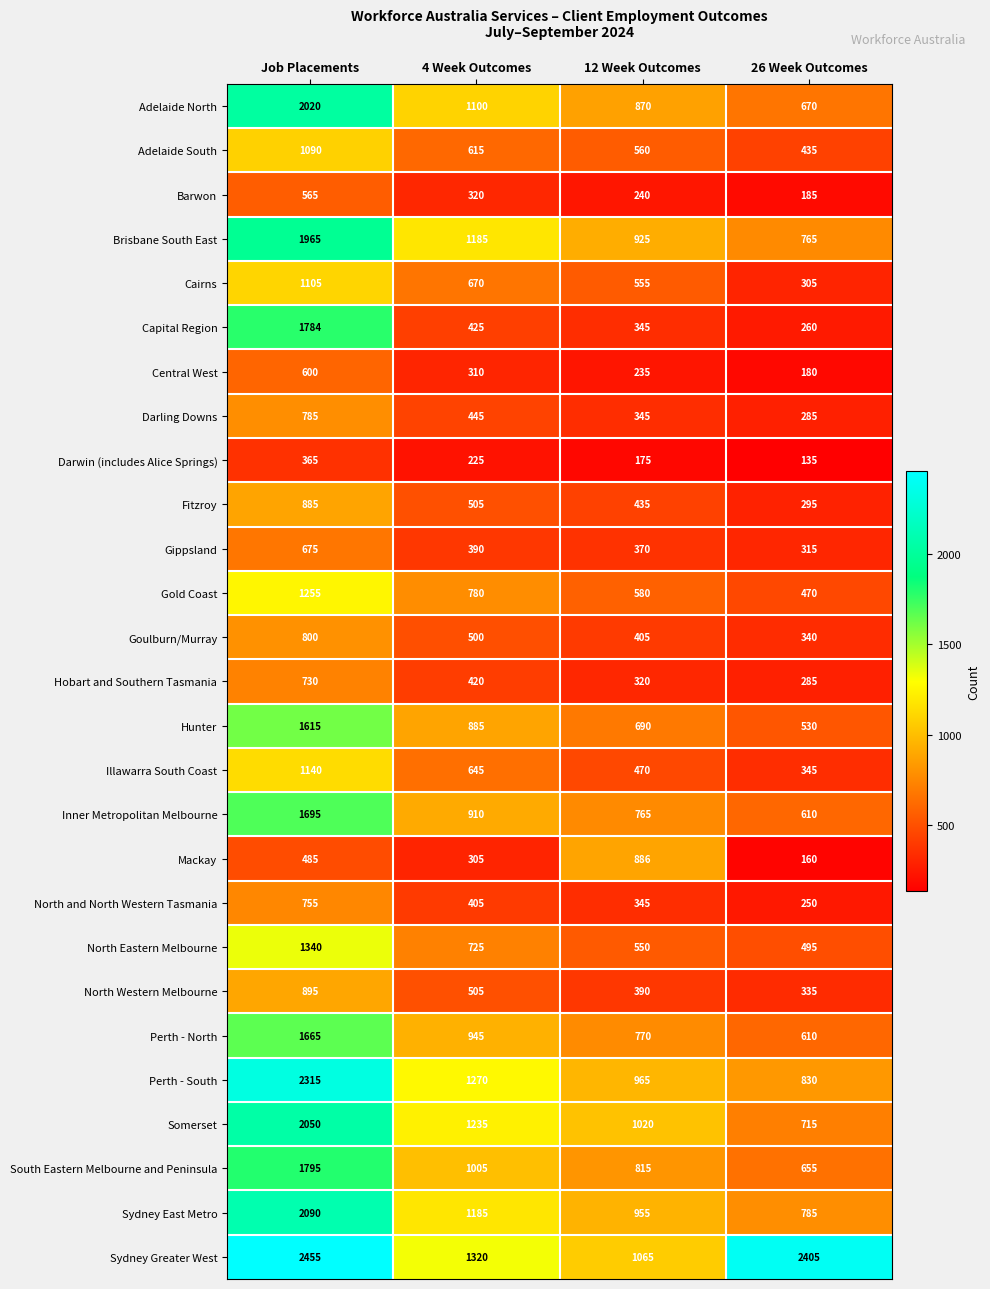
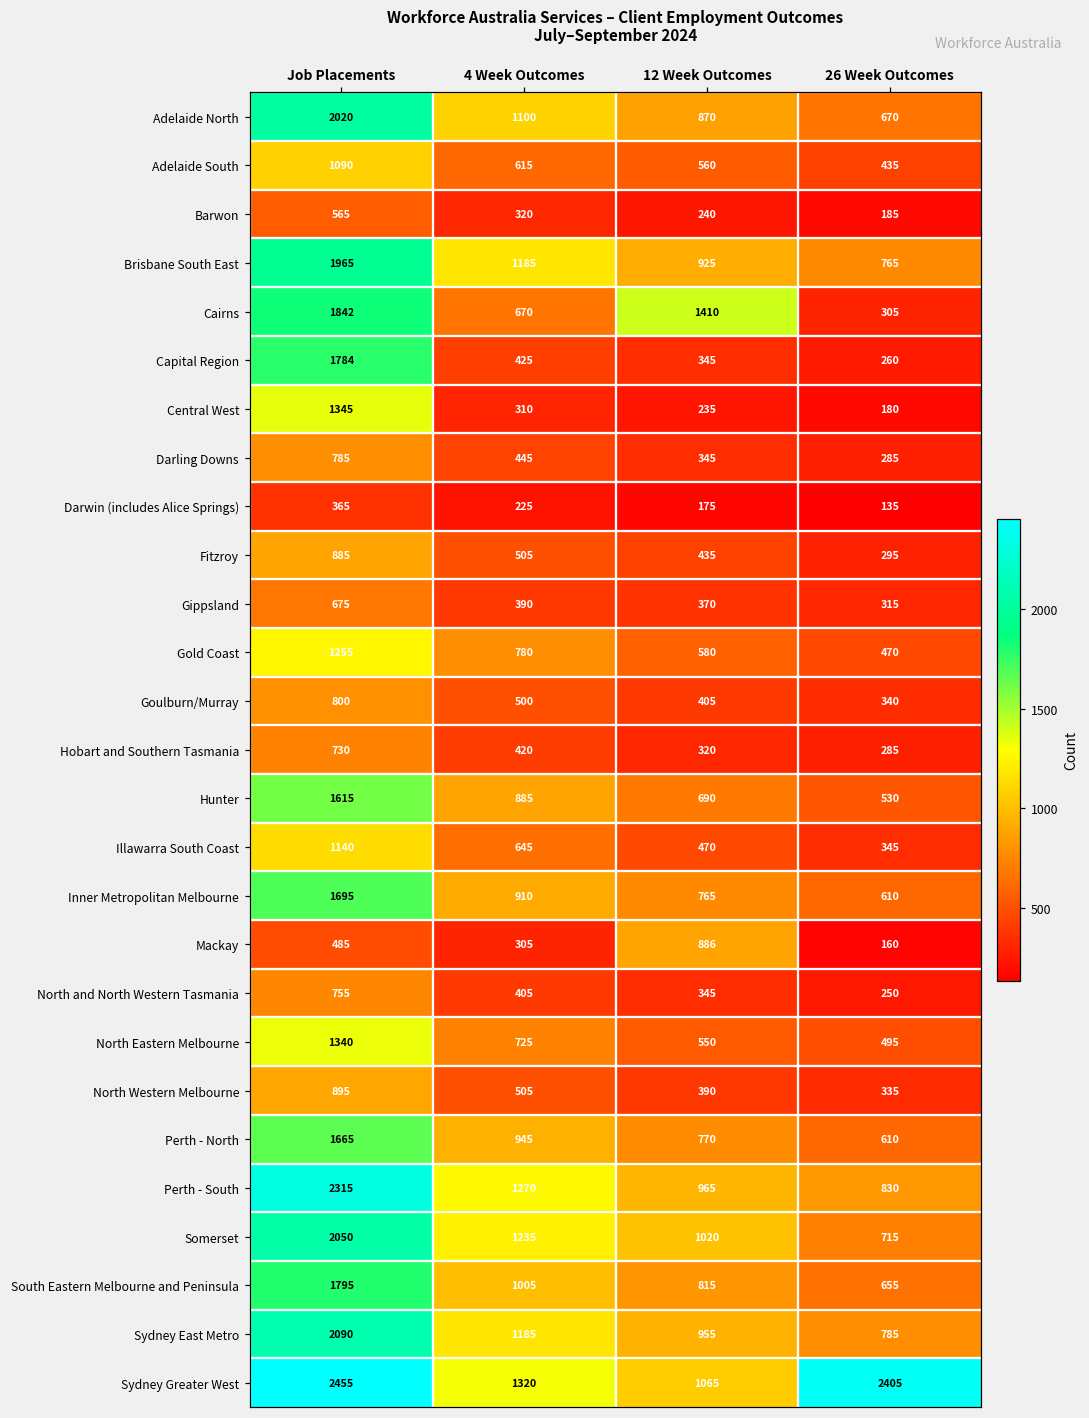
  {
    "Adelaide North": {
      "Job Placements": 2020,
      "4 Week Outcomes": 1100,
      "12 Week Outcomes": 870,
      "26 Week Outcomes": 670
    },
    "Adelaide South": {
      "Job Placements": 1090,
      "4 Week Outcomes": 615,
      "12 Week Outcomes": 560,
      "26 Week Outcomes": 435
    },
    "Barwon": {
      "Job Placements": 565,
      "4 Week Outcomes": 320,
      "12 Week Outcomes": 240,
      "26 Week Outcomes": 185
    },
    "Brisbane South East": {
      "Job Placements": 1965,
      "4 Week Outcomes": 1185,
      "12 Week Outcomes": 925,
      "26 Week Outcomes": 765
    },
    "Cairns": {
-     "Job Placements": 1105,
+     "Job Placements": 1842,
      "4 Week Outcomes": 670,
-     "12 Week Outcomes": 555,
+     "12 Week Outcomes": 1410,
      "26 Week Outcomes": 305
    },
    "Capital Region": {
      "Job Placements": 1784,
      "4 Week Outcomes": 425,
      "12 Week Outcomes": 345,
      "26 Week Outcomes": 260
    },
    "Central West": {
-     "Job Placements": 600,
+     "Job Placements": 1345,
      "4 Week Outcomes": 310,
      "12 Week Outcomes": 235,
      "26 Week Outcomes": 180
    },
    "Darling Downs": {
      "Job Placements": 785,
      "4 Week Outcomes": 445,
      "12 Week Outcomes": 345,
      "26 Week Outcomes": 285
    },
    "Darwin (includes Alice Springs)": {
      "Job Placements": 365,
      "4 Week Outcomes": 225,
      "12 Week Outcomes": 175,
      "26 Week Outcomes": 135
    },
    "Fitzroy": {
      "Job Placements": 885,
      "4 Week Outcomes": 505,
      "12 Week Outcomes": 435,
      "26 Week Outcomes": 295
    },
    "Gippsland": {
      "Job Placements": 675,
      "4 Week Outcomes": 390,
      "12 Week Outcomes": 370,
      "26 Week Outcomes": 315
    },
    "Gold Coast": {
      "Job Placements": 1255,
      "4 Week Outcomes": 780,
      "12 Week Outcomes": 580,
      "26 Week Outcomes": 470
    },
    "Goulburn/Murray": {
      "Job Placements": 800,
      "4 Week Outcomes": 500,
      "12 Week Outcomes": 405,
      "26 Week Outcomes": 340
    },
    "Hobart and Southern Tasmania": {
      "Job Placements": 730,
      "4 Week Outcomes": 420,
      "12 Week Outcomes": 320,
      "26 Week Outcomes": 285
    },
    "Hunter": {
      "Job Placements": 1615,
      "4 Week Outcomes": 885,
      "12 Week Outcomes": 690,
      "26 Week Outcomes": 530
    },
    "Illawarra South Coast": {
      "Job Placements": 1140,
      "4 Week Outcomes": 645,
      "12 Week Outcomes": 470,
      "26 Week Outcomes": 345
    },
    "Inner Metropolitan Melbourne": {
      "Job Placements": 1695,
      "4 Week Outcomes": 910,
      "12 Week Outcomes": 765,
      "26 Week Outcomes": 610
    },
    "Mackay": {
      "Job Placements": 485,
      "4 Week Outcomes": 305,
      "12 Week Outcomes": 886,
      "26 Week Outcomes": 160
    },
    "North and North Western Tasmania": {
      "Job Placements": 755,
      "4 Week Outcomes": 405,
      "12 Week Outcomes": 345,
      "26 Week Outcomes": 250
    },
    "North Eastern Melbourne": {
      "Job Placements": 1340,
      "4 Week Outcomes": 725,
      "12 Week Outcomes": 550,
      "26 Week Outcomes": 495
    },
    "North Western Melbourne": {
      "Job Placements": 895,
      "4 Week Outcomes": 505,
      "12 Week Outcomes": 390,
      "26 Week Outcomes": 335
    },
    "Perth - North": {
      "Job Placements": 1665,
      "4 Week Outcomes": 945,
      "12 Week Outcomes": 770,
      "26 Week Outcomes": 610
    },
    "Perth - South": {
      "Job Placements": 2315,
      "4 Week Outcomes": 1270,
      "12 Week Outcomes": 965,
      "26 Week Outcomes": 830
    },
    "Somerset": {
      "Job Placements": 2050,
      "4 Week Outcomes": 1235,
      "12 Week Outcomes": 1020,
      "26 Week Outcomes": 715
    },
    "South Eastern Melbourne and Peninsula": {
      "Job Placements": 1795,
      "4 Week Outcomes": 1005,
      "12 Week Outcomes": 815,
      "26 Week Outcomes": 655
    },
    "Sydney East Metro": {
      "Job Placements": 2090,
      "4 Week Outcomes": 1185,
      "12 Week Outcomes": 955,
      "26 Week Outcomes": 785
    },
    "Sydney Greater West": {
      "Job Placements": 2455,
      "4 Week Outcomes": 1320,
      "12 Week Outcomes": 1065,
      "26 Week Outcomes": 2405
    }
  }
